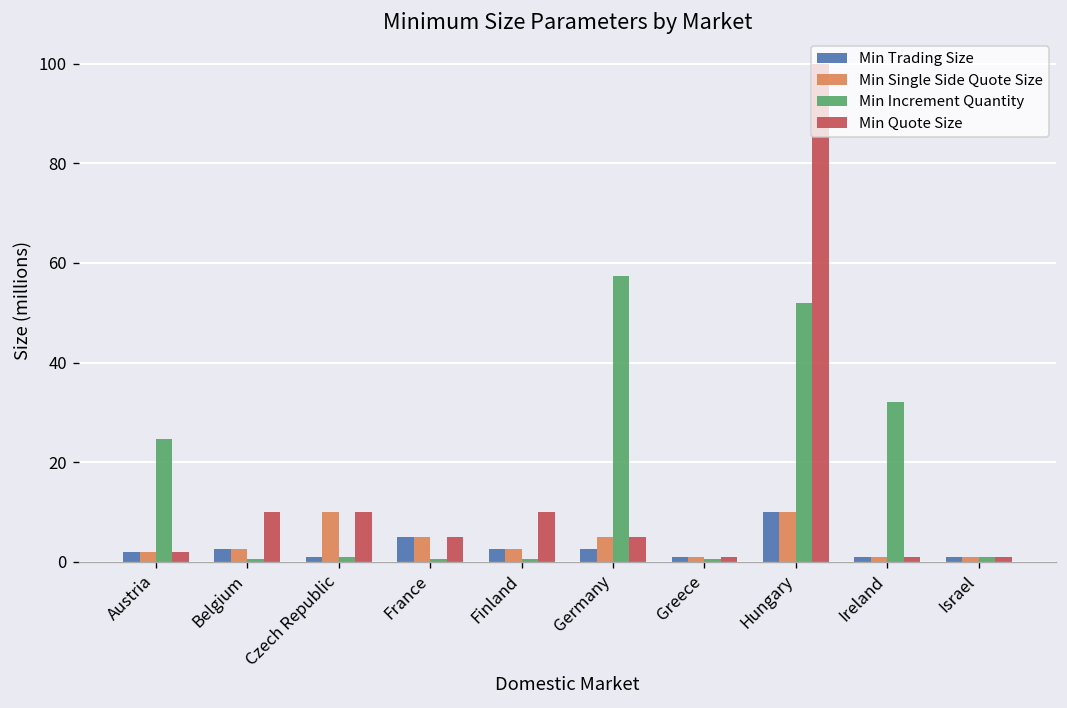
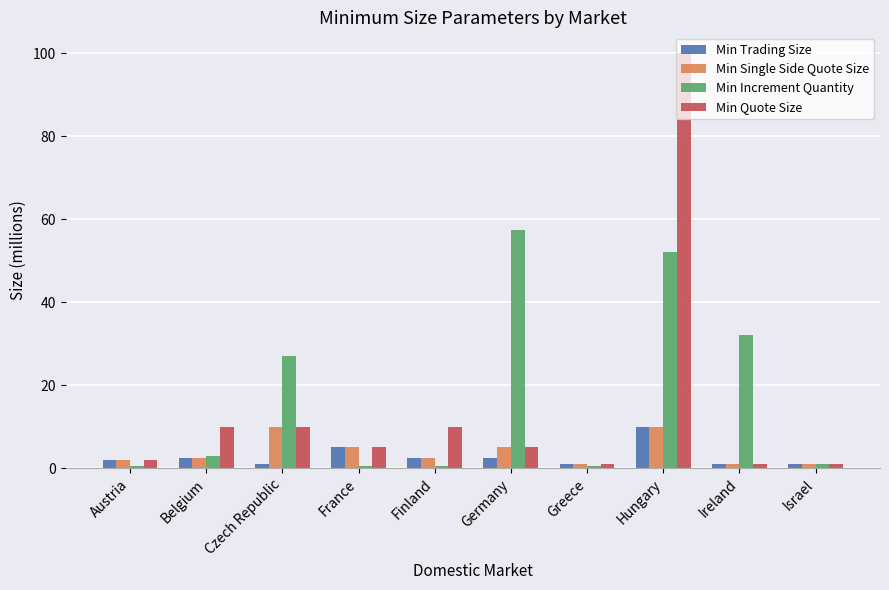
  {
    "Min Trading Size": {
      "Austria": 2,
      "Belgium": 3,
      "Czech Republic": 1,
      "France": 5,
      "Finland": 3,
      "Germany": 3,
      "Greece": 1,
      "Hungary": 10,
      "Ireland": 1,
      "Israel": 1
    },
    "Min Increment Quantity": {
-     "Austria": 25,
-     "Belgium": 1,
-     "Czech Republic": 1,
+     "Austria": 1,
+     "Belgium": 3,
+     "Czech Republic": 27,
      "Germany": 57,
      "Hungary": 52,
      "Ireland": 32,
      "Israel": 1
    }
  }
